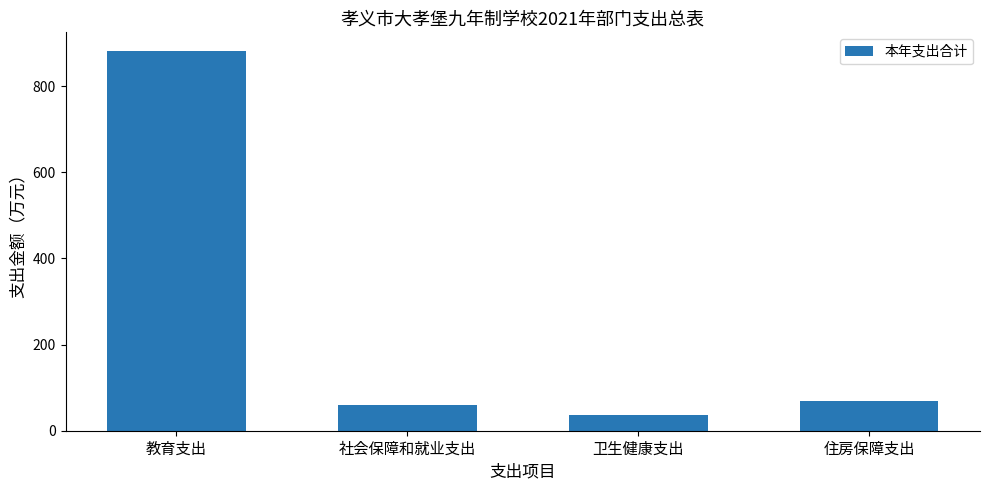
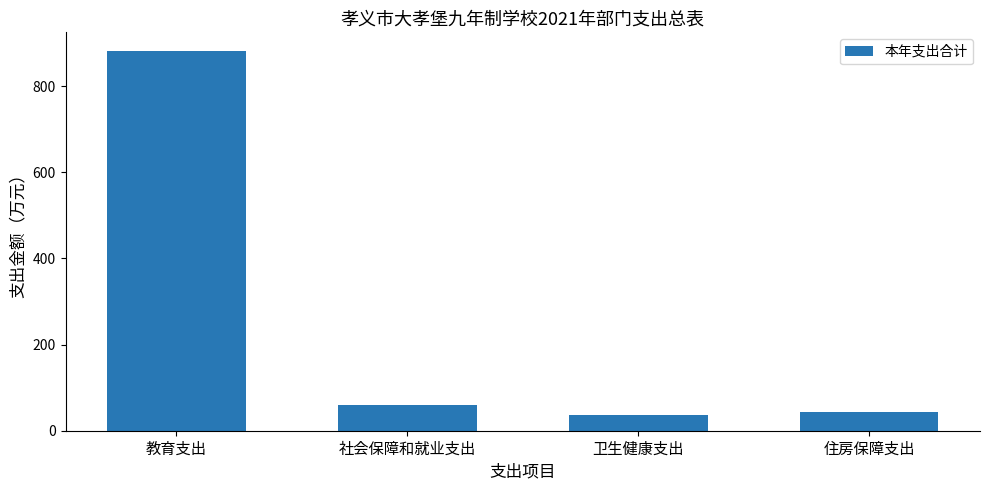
  {
    "教育支出": 880,
    "社会保障和就业支出": 60,
    "卫生健康支出": 40,
-   "住房保障支出": 70
+   "住房保障支出": 40
  }
